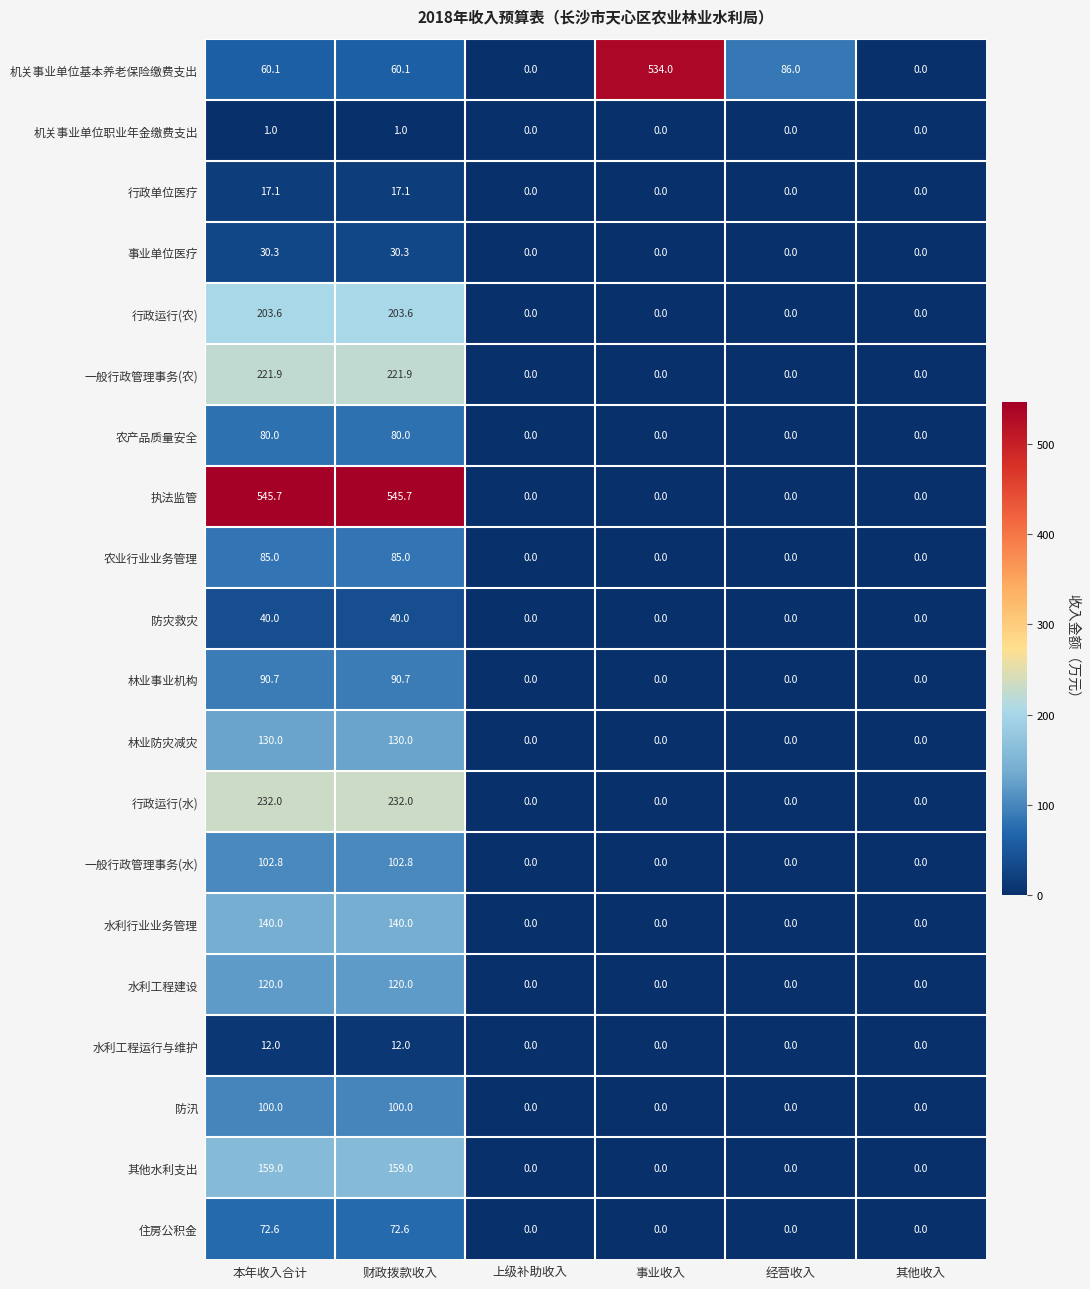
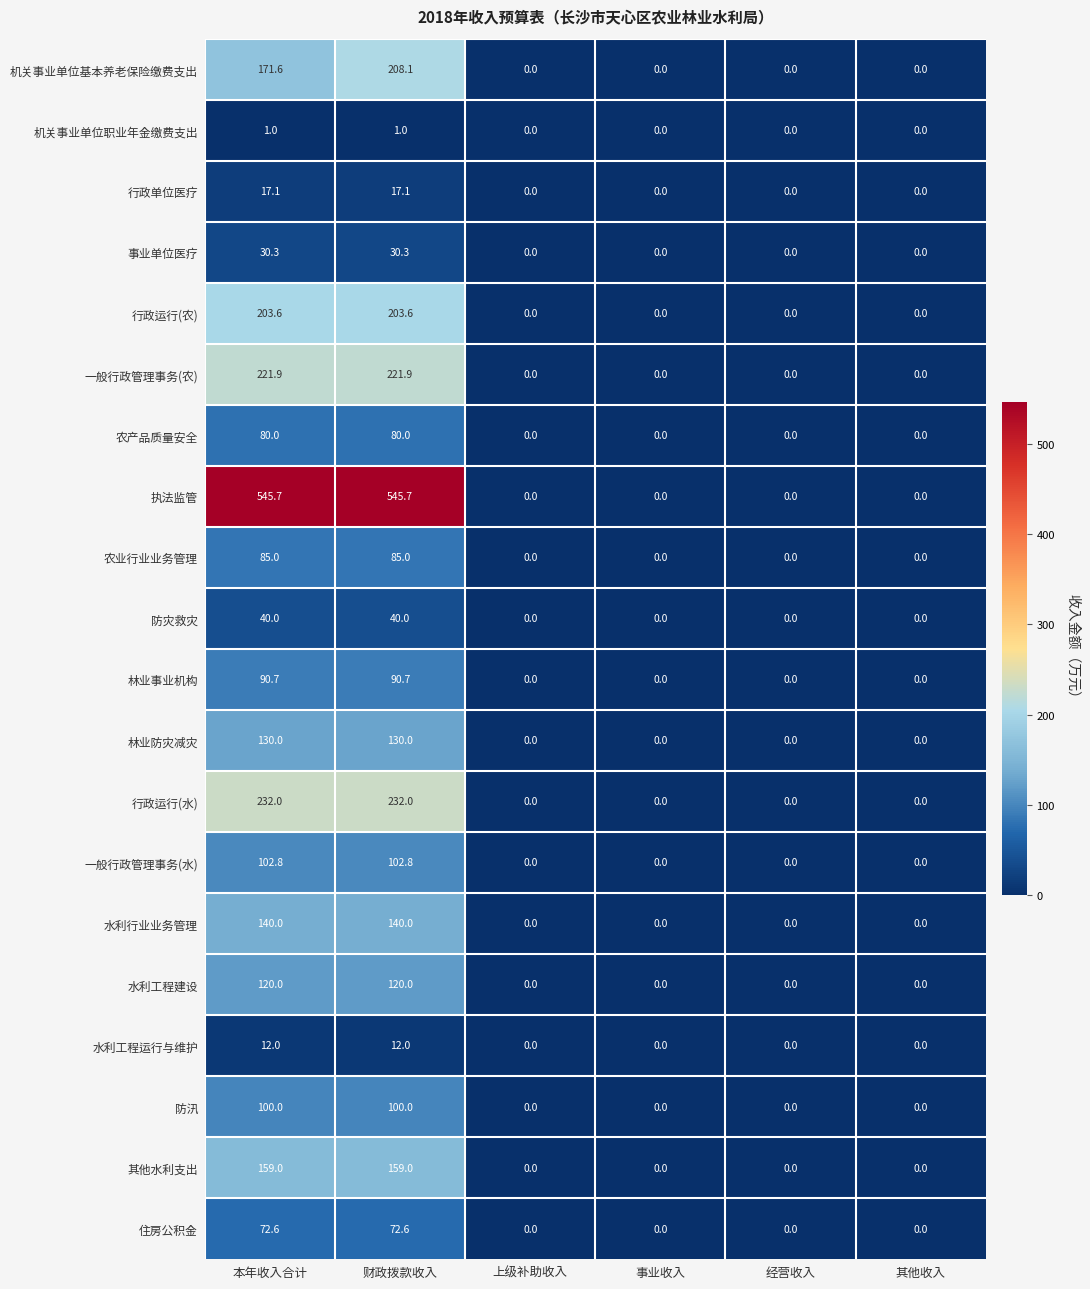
  {
    "机关事业单位基本养老保险缴费支出": {
-     "本年收入合计": 60.1,
-     "财政拨款收入": 60.1,
+     "本年收入合计": 171.6,
+     "财政拨款收入": 208.1,
      "上级补助收入": 0.0,
-     "事业收入": 534.0,
-     "经营收入": 86.0,
+     "事业收入": 0.0,
+     "经营收入": 0.0,
      "其他收入": 0.0
    },
    "机关事业单位职业年金缴费支出": {
      "本年收入合计": 1.0,
      "财政拨款收入": 1.0,
      "上级补助收入": 0.0,
      "事业收入": 0.0,
      "经营收入": 0.0,
      "其他收入": 0.0
    },
    "行政单位医疗": {
      "本年收入合计": 17.1,
      "财政拨款收入": 17.1,
      "上级补助收入": 0.0,
      "事业收入": 0.0,
      "经营收入": 0.0,
      "其他收入": 0.0
    },
    "事业单位医疗": {
      "本年收入合计": 30.3,
      "财政拨款收入": 30.3,
      "上级补助收入": 0.0,
      "事业收入": 0.0,
      "经营收入": 0.0,
      "其他收入": 0.0
    },
    "行政运行(农)": {
      "本年收入合计": 203.6,
      "财政拨款收入": 203.6,
      "上级补助收入": 0.0,
      "事业收入": 0.0,
      "经营收入": 0.0,
      "其他收入": 0.0
    },
    "一般行政管理事务(农)": {
      "本年收入合计": 221.9,
      "财政拨款收入": 221.9,
      "上级补助收入": 0.0,
      "事业收入": 0.0,
      "经营收入": 0.0,
      "其他收入": 0.0
    },
    "农产品质量安全": {
      "本年收入合计": 80.0,
      "财政拨款收入": 80.0,
      "上级补助收入": 0.0,
      "事业收入": 0.0,
      "经营收入": 0.0,
      "其他收入": 0.0
    },
    "执法监管": {
      "本年收入合计": 545.7,
      "财政拨款收入": 545.7,
      "上级补助收入": 0.0,
      "事业收入": 0.0,
      "经营收入": 0.0,
      "其他收入": 0.0
    },
    "农业行业业务管理": {
      "本年收入合计": 85.0,
      "财政拨款收入": 85.0,
      "上级补助收入": 0.0,
      "事业收入": 0.0,
      "经营收入": 0.0,
      "其他收入": 0.0
    },
    "防灾救灾": {
      "本年收入合计": 40.0,
      "财政拨款收入": 40.0,
      "上级补助收入": 0.0,
      "事业收入": 0.0,
      "经营收入": 0.0,
      "其他收入": 0.0
    },
    "林业事业机构": {
      "本年收入合计": 90.7,
      "财政拨款收入": 90.7,
      "上级补助收入": 0.0,
      "事业收入": 0.0,
      "经营收入": 0.0,
      "其他收入": 0.0
    },
    "林业防灾减灾": {
      "本年收入合计": 130.0,
      "财政拨款收入": 130.0,
      "上级补助收入": 0.0,
      "事业收入": 0.0,
      "经营收入": 0.0,
      "其他收入": 0.0
    },
    "行政运行(水)": {
      "本年收入合计": 232.0,
      "财政拨款收入": 232.0,
      "上级补助收入": 0.0,
      "事业收入": 0.0,
      "经营收入": 0.0,
      "其他收入": 0.0
    },
    "一般行政管理事务(水)": {
      "本年收入合计": 102.8,
      "财政拨款收入": 102.8,
      "上级补助收入": 0.0,
      "事业收入": 0.0,
      "经营收入": 0.0,
      "其他收入": 0.0
    },
    "水利行业业务管理": {
      "本年收入合计": 140.0,
      "财政拨款收入": 140.0,
      "上级补助收入": 0.0,
      "事业收入": 0.0,
      "经营收入": 0.0,
      "其他收入": 0.0
    },
    "水利工程建设": {
      "本年收入合计": 120.0,
      "财政拨款收入": 120.0,
      "上级补助收入": 0.0,
      "事业收入": 0.0,
      "经营收入": 0.0,
      "其他收入": 0.0
    },
    "水利工程运行与维护": {
      "本年收入合计": 12.0,
      "财政拨款收入": 12.0,
      "上级补助收入": 0.0,
      "事业收入": 0.0,
      "经营收入": 0.0,
      "其他收入": 0.0
    },
    "防汛": {
      "本年收入合计": 100.0,
      "财政拨款收入": 100.0,
      "上级补助收入": 0.0,
      "事业收入": 0.0,
      "经营收入": 0.0,
      "其他收入": 0.0
    },
    "其他水利支出": {
      "本年收入合计": 159.0,
      "财政拨款收入": 159.0,
      "上级补助收入": 0.0,
      "事业收入": 0.0,
      "经营收入": 0.0,
      "其他收入": 0.0
    },
    "住房公积金": {
      "本年收入合计": 72.6,
      "财政拨款收入": 72.6,
      "上级补助收入": 0.0,
      "事业收入": 0.0,
      "经营收入": 0.0,
      "其他收入": 0.0
    }
  }
